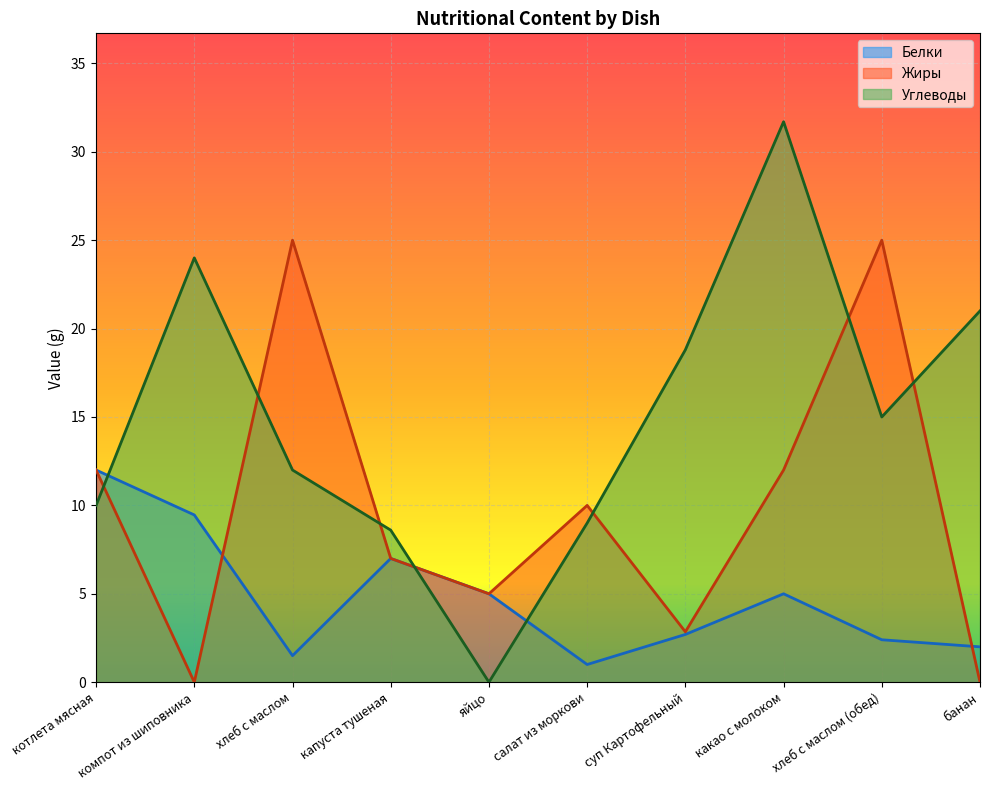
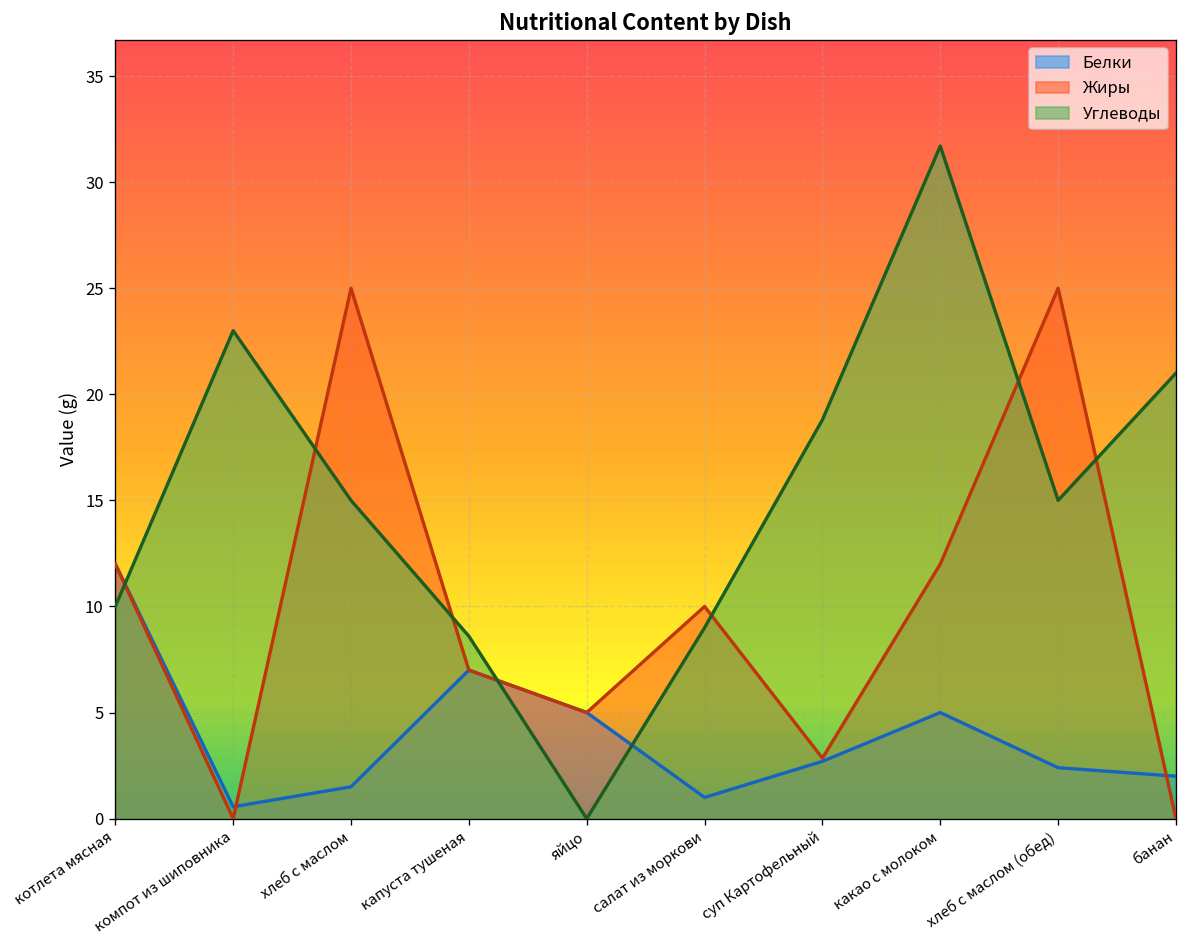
  {
    "Белки": {
-     "компот из шиповника": 9.5,
+     "компот из шиповника": 0.6,
      "хлеб с маслом": 1.5,
      "салат из моркови": 1.0,
      "суп Картофельный": 2.7,
      "какао с молоком": 5.0,
      "хлеб с маслом (обед)": 2.4,
      "банан": 2.0
    },
    "Жиры": {
      "компот из шиповника": 0.0,
      "хлеб с маслом": 25.0,
      "салат из моркови": 10.0,
      "суп Картофельный": 2.9,
      "какао с молоком": 12.0,
      "хлеб с маслом (обед)": 25.0,
      "банан": 0.0
    },
    "Углеводы": {
      "котлета мясная": 10,
-     "компот из шиповника": 24,
-     "хлеб с маслом": 12,
+     "компот из шиповника": 23,
+     "хлеб с маслом": 15,
      "капуста тушеная": 8.6,
      "яйцо": 0,
      "салат из моркови": 9,
      "суп Картофельный": 18.8,
      "какао с молоком": 31.7,
      "хлеб с маслом (обед)": 15,
      "банан": 21
    }
  }
